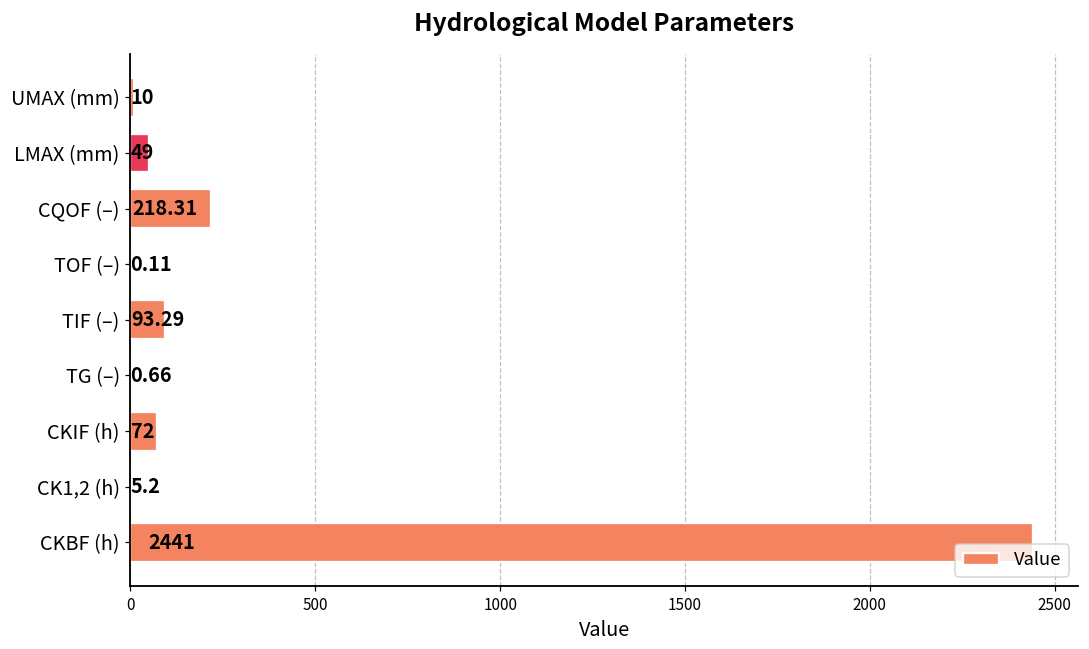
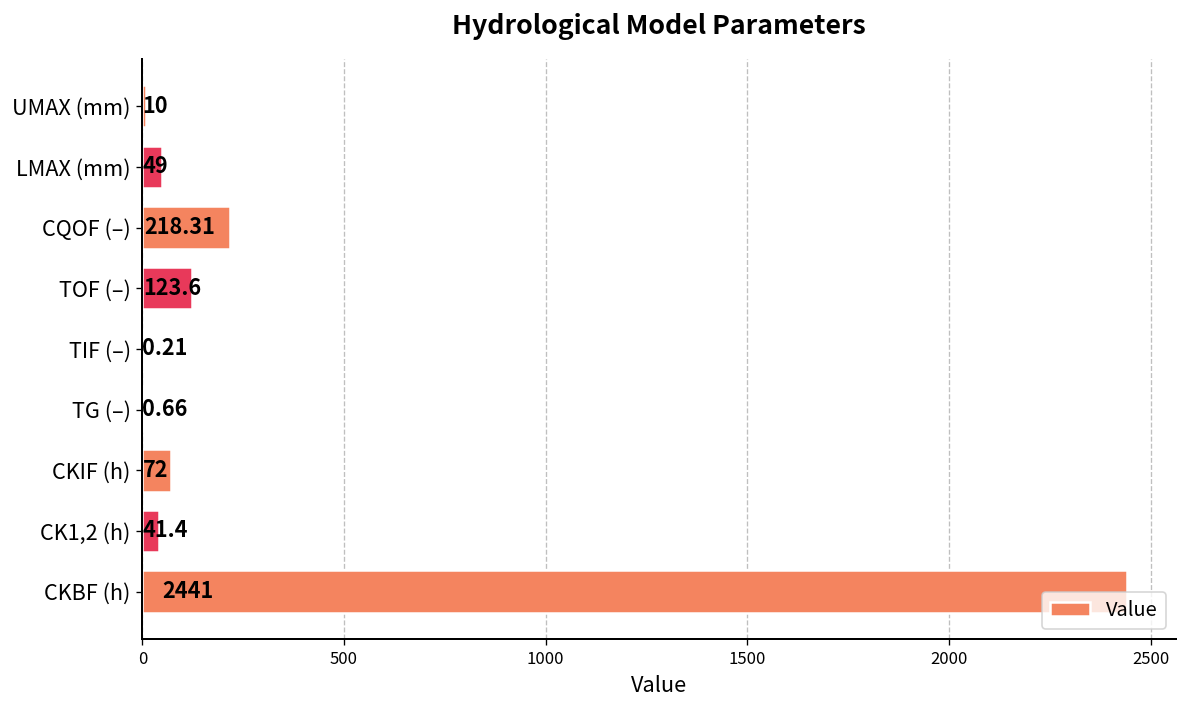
  {
    "UMAX (mm)": 10,
    "LMAX (mm)": 49,
    "CQOF (–)": 218.31,
-   "TOF (–)": 0.11,
-   "TIF (–)": 93.29,
+   "TOF (–)": 123.6,
+   "TIF (–)": 0.21,
    "TG (–)": 0.66,
    "CKIF (h)": 72,
-   "CK1,2 (h)": 5.2,
+   "CK1,2 (h)": 41.4,
    "CKBF (h)": 2441
  }
